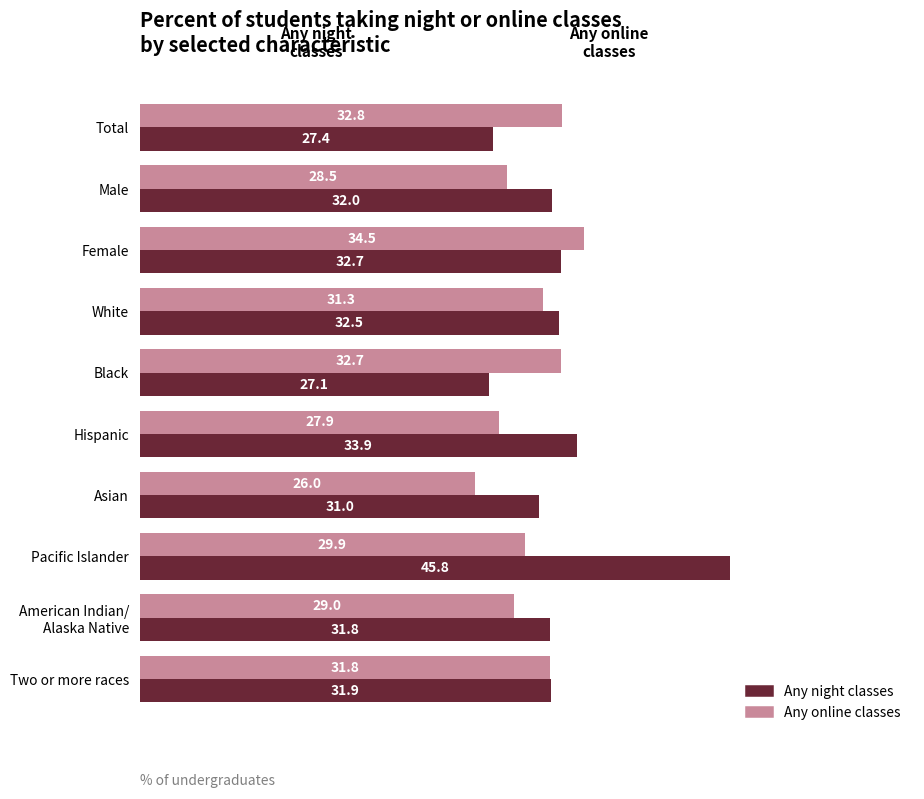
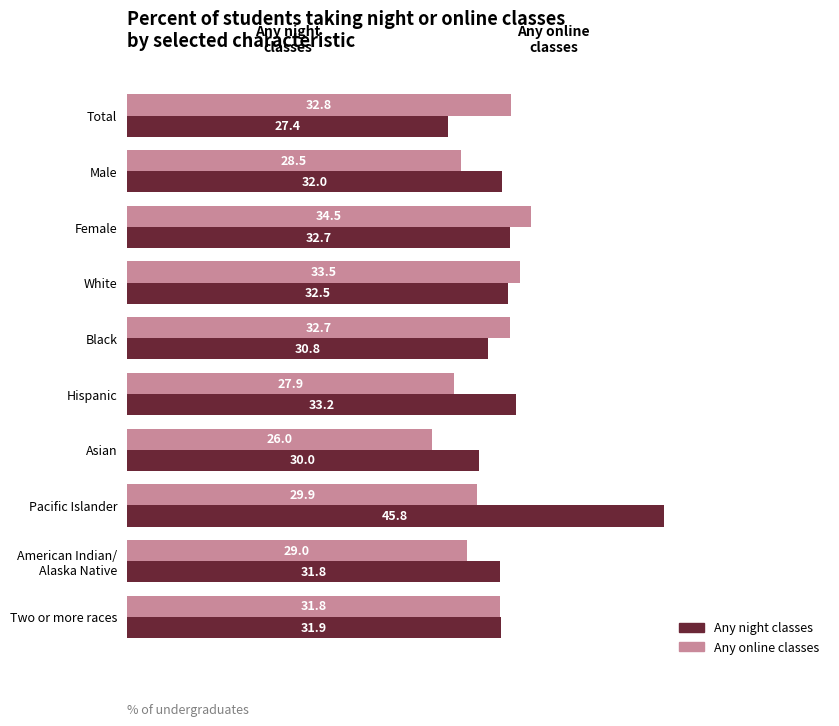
  {
    "Any night classes": {
      "Total": 27.4,
      "Male": 32.0,
      "Female": 32.7,
      "White": 32.5,
-     "Black": 27.1,
-     "Hispanic": 33.9,
-     "Asian": 31.0,
+     "Black": 30.8,
+     "Hispanic": 33.2,
+     "Asian": 30.0,
      "Pacific Islander": 45.8,
      "American Indian/ Alaska Native": 31.8,
      "Two or more races": 31.9
    },
    "Any online classes": {
      "Total": 32.8,
      "Male": 28.5,
      "Female": 34.5,
-     "White": 31.3,
+     "White": 33.5,
      "Black": 32.7,
      "Hispanic": 27.9,
      "Asian": 26.0,
      "Pacific Islander": 29.9,
      "American Indian/ Alaska Native": 29.0,
      "Two or more races": 31.8
    }
  }
